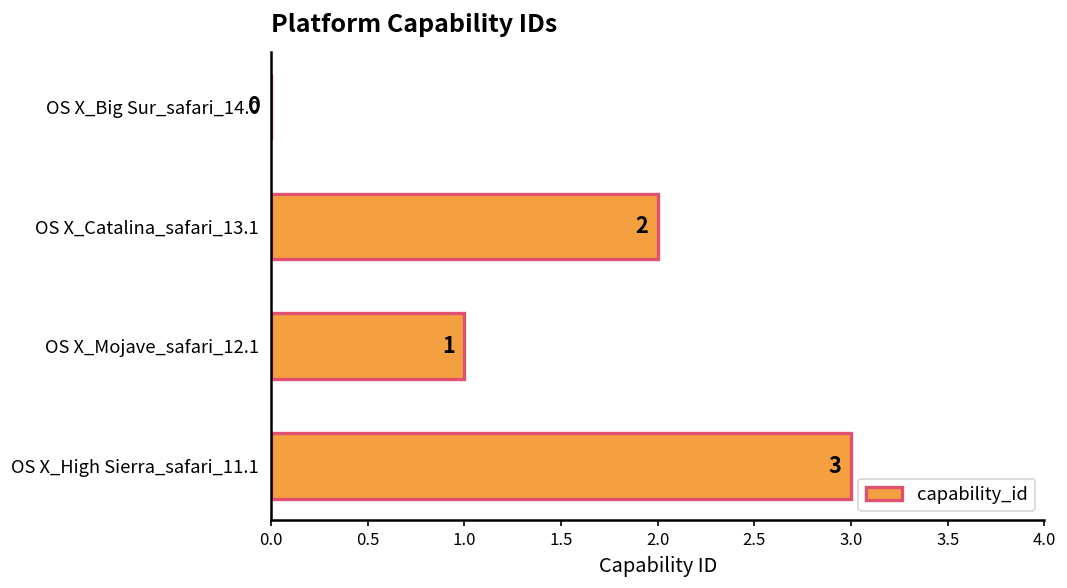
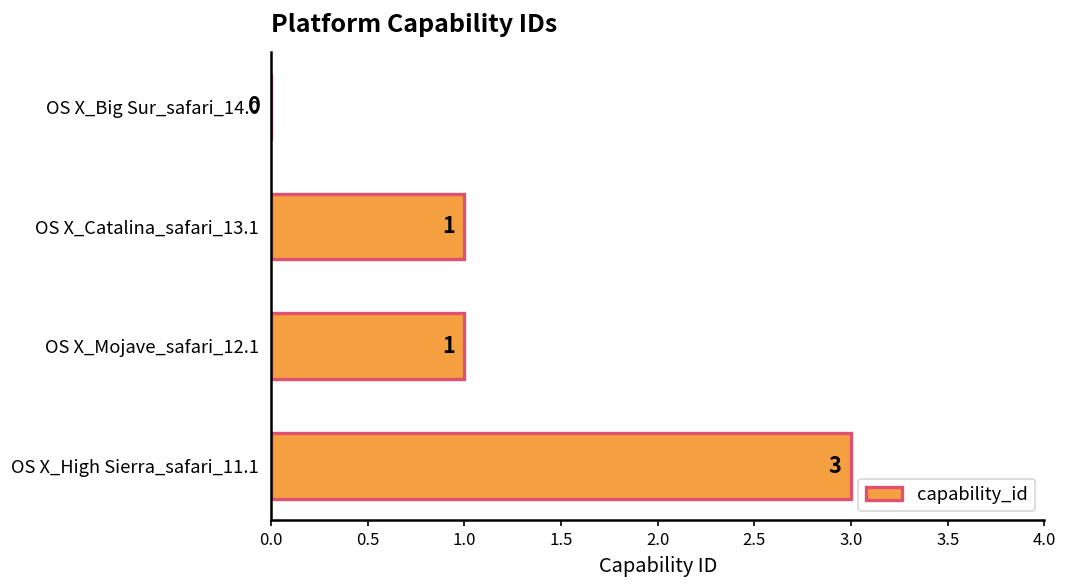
  {
    "OS X_Big Sur_safari_14.0": 0,
-   "OS X_Catalina_safari_13.1": 2,
+   "OS X_Catalina_safari_13.1": 1,
    "OS X_Mojave_safari_12.1": 1,
    "OS X_High Sierra_safari_11.1": 3
  }
